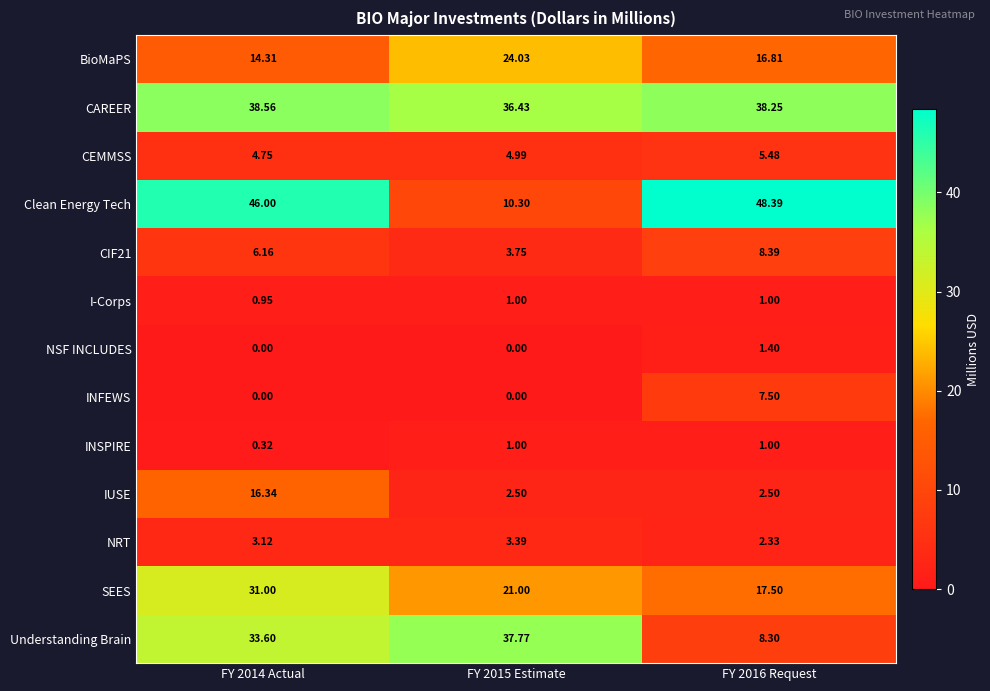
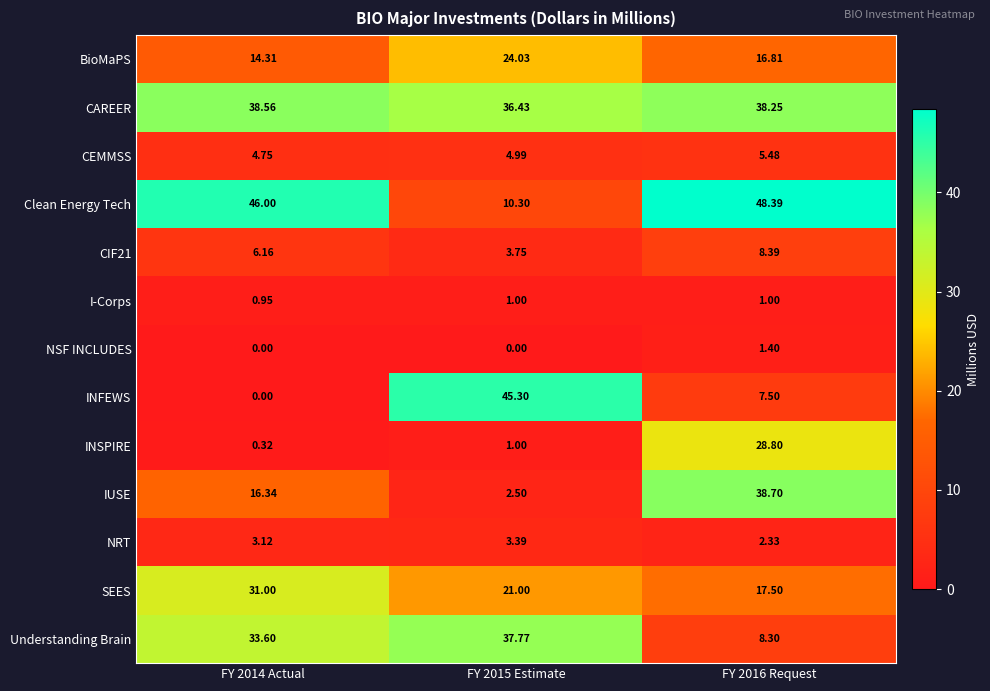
  {
    "BioMaPS": {
      "FY 2014 Actual": 14.31,
      "FY 2015 Estimate": 24.03,
      "FY 2016 Request": 16.81
    },
    "CAREER": {
      "FY 2014 Actual": 38.56,
      "FY 2015 Estimate": 36.43,
      "FY 2016 Request": 38.25
    },
    "CEMMSS": {
      "FY 2014 Actual": 4.75,
      "FY 2015 Estimate": 4.99,
      "FY 2016 Request": 5.48
    },
    "Clean Energy Tech": {
      "FY 2014 Actual": 46.00,
      "FY 2015 Estimate": 10.30,
      "FY 2016 Request": 48.39
    },
    "CIF21": {
      "FY 2014 Actual": 6.16,
      "FY 2015 Estimate": 3.75,
      "FY 2016 Request": 8.39
    },
    "I-Corps": {
      "FY 2014 Actual": 0.95,
      "FY 2015 Estimate": 1.00,
      "FY 2016 Request": 1.00
    },
    "NSF INCLUDES": {
      "FY 2014 Actual": 0.00,
      "FY 2015 Estimate": 0.00,
      "FY 2016 Request": 1.40
    },
    "INFEWS": {
      "FY 2014 Actual": 0.00,
-     "FY 2015 Estimate": 0.00,
+     "FY 2015 Estimate": 45.30,
      "FY 2016 Request": 7.50
    },
    "INSPIRE": {
      "FY 2014 Actual": 0.32,
      "FY 2015 Estimate": 1.00,
-     "FY 2016 Request": 1.00
+     "FY 2016 Request": 28.80
    },
    "IUSE": {
      "FY 2014 Actual": 16.34,
      "FY 2015 Estimate": 2.50,
-     "FY 2016 Request": 2.50
+     "FY 2016 Request": 38.70
    },
    "NRT": {
      "FY 2014 Actual": 3.12,
      "FY 2015 Estimate": 3.39,
      "FY 2016 Request": 2.33
    },
    "SEES": {
      "FY 2014 Actual": 31.00,
      "FY 2015 Estimate": 21.00,
      "FY 2016 Request": 17.50
    },
    "Understanding Brain": {
      "FY 2014 Actual": 33.60,
      "FY 2015 Estimate": 37.77,
      "FY 2016 Request": 8.30
    }
  }
